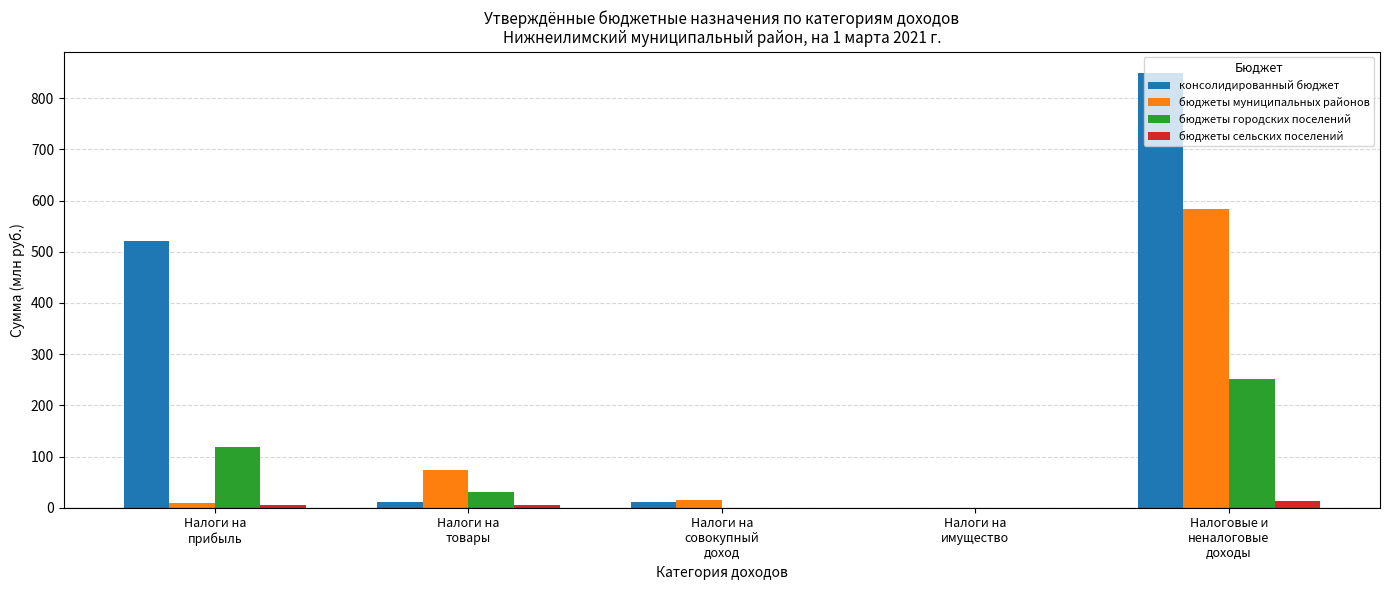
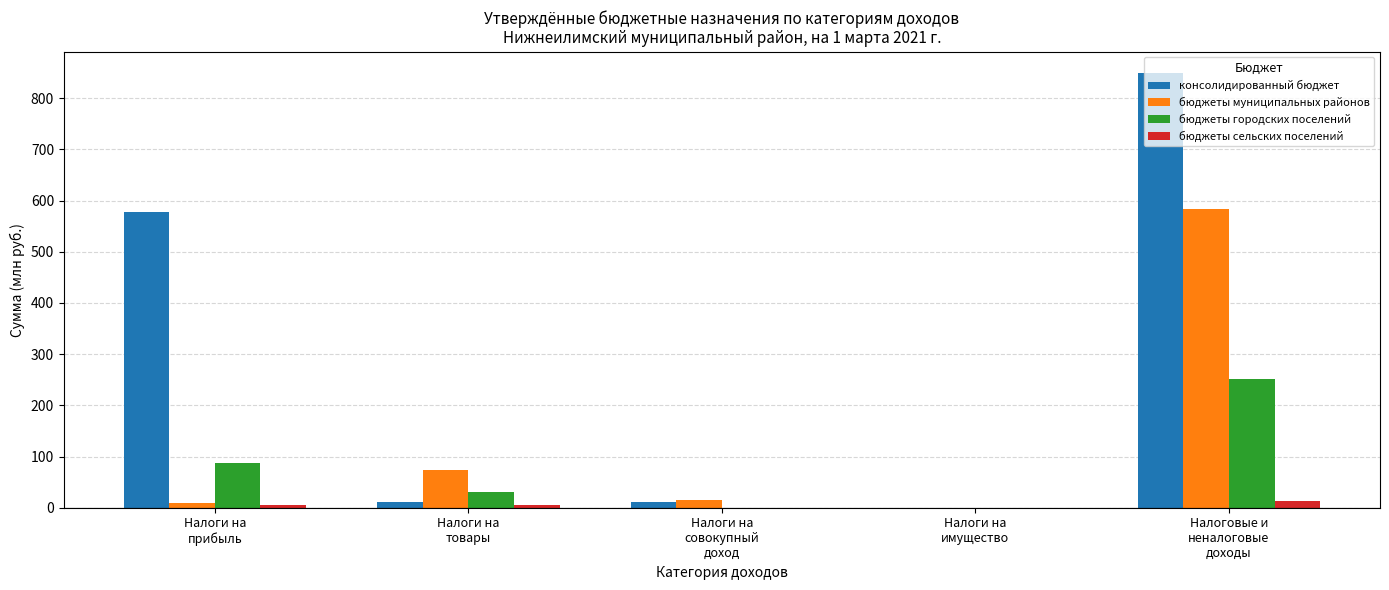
  {
    "консолидированный бюджет": {
-     "Налоги на прибыль": 520,
+     "Налоги на прибыль": 580,
      "Налоги на товары": 10,
      "Налоги на совокупный доход": 10,
      "Налоги на имущество": 0
    },
    "бюджеты муниципальных районов": {
      "Налоги на прибыль": 10,
      "Налоги на товары": 70,
      "Налоги на совокупный доход": 10,
      "Налоги на имущество": 0,
      "Налоговые и неналоговые доходы": 580
    },
    "бюджеты городских поселений": {
-     "Налоги на прибыль": 120,
+     "Налоги на прибыль": 90,
      "Налоги на товары": 30,
      "Налоги на совокупный доход": 0,
      "Налоги на имущество": 0,
      "Налоговые и неналоговые доходы": 250
    },
    "бюджеты сельских поселений": {
      "Налоги на прибыль": 10,
      "Налоги на товары": 10,
      "Налоги на имущество": 0,
      "Налоговые и неналоговые доходы": 10
    }
  }
